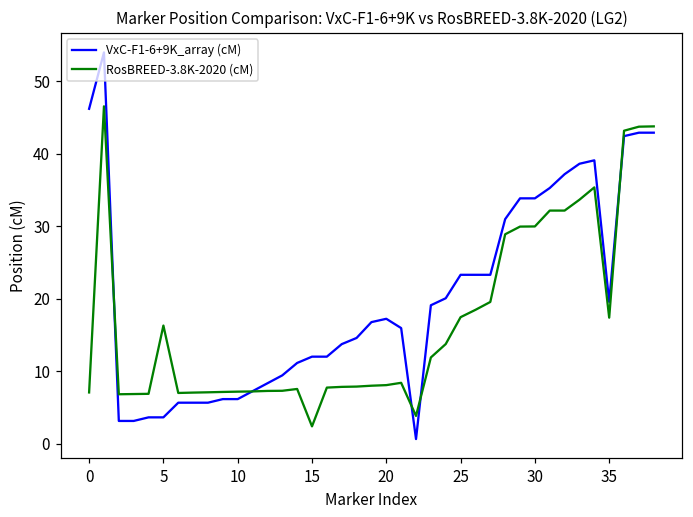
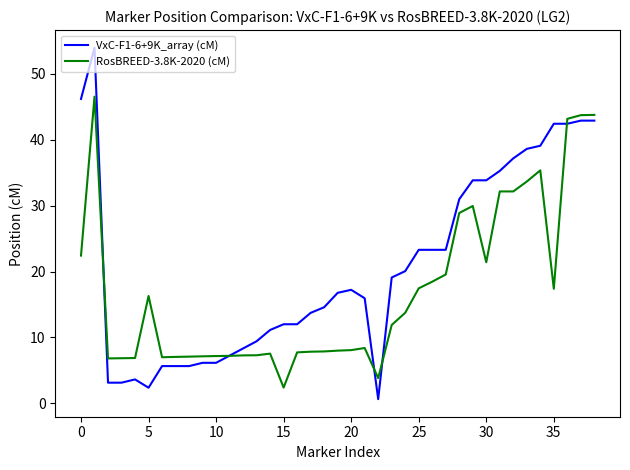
  {
    "VxC-F1-6+9K_array (cM)": {
      "0": 46,
-     "5": 4,
+     "5": 2,
      "10": 6,
      "15": 12,
      "20": 17,
      "25": 23,
      "30": 34,
-     "35": 20
+     "35": 42
    },
    "RosBREED-3.8K-2020 (cM)": {
-     "0": 7,
+     "0": 22,
      "5": 16,
      "10": 7,
      "15": 2,
      "20": 8,
      "25": 17,
-     "30": 30,
+     "30": 21,
      "35": 17
    }
  }
